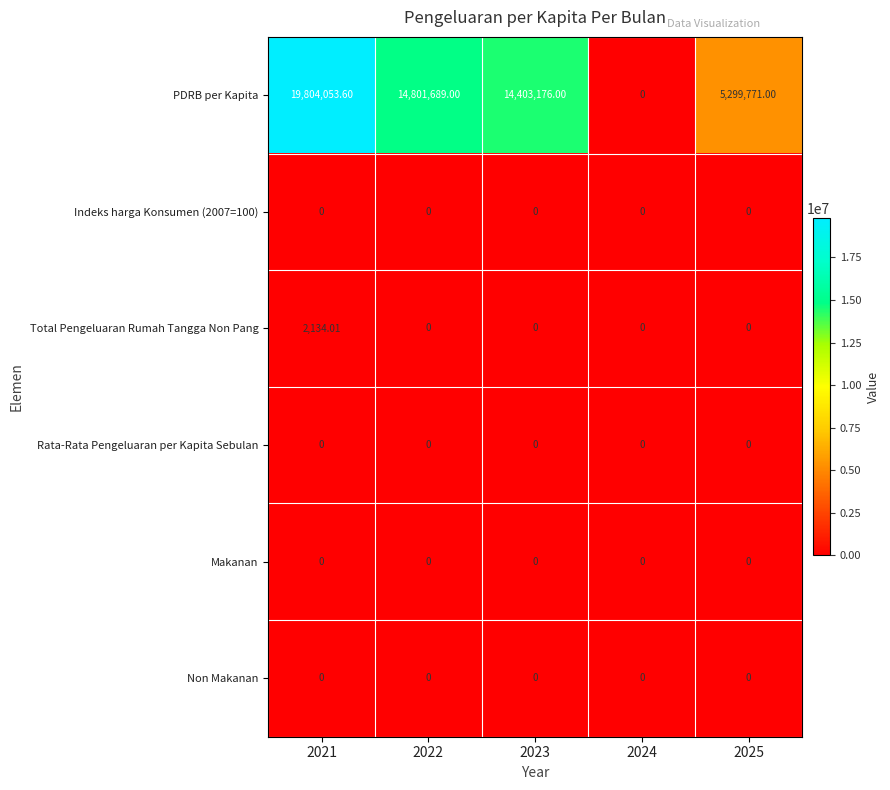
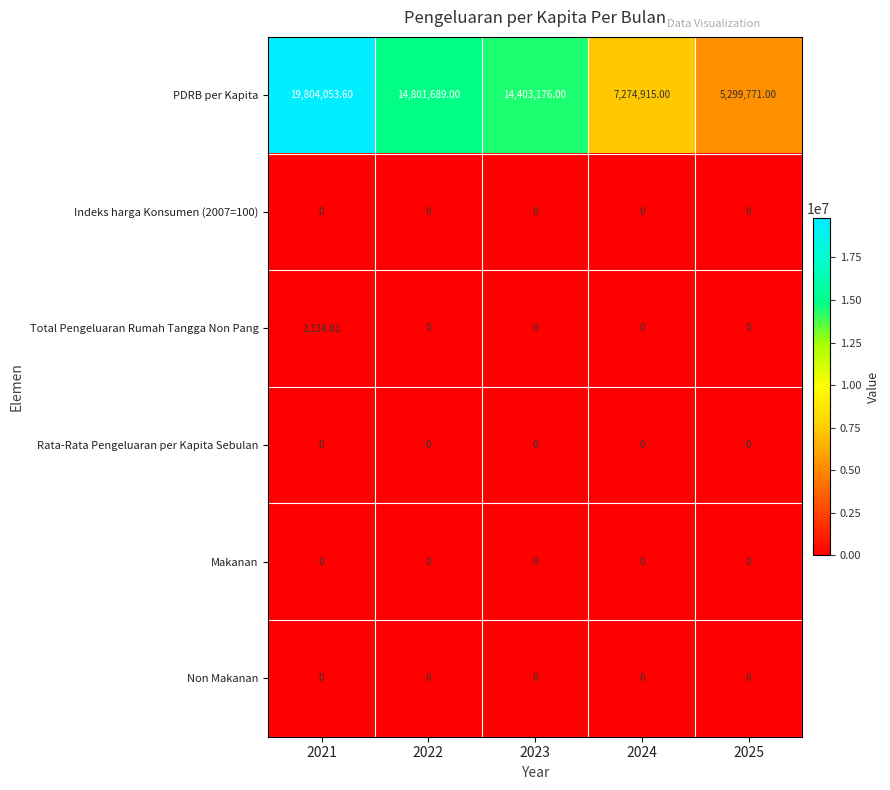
  {
    "PDRB per Kapita": {
      "2021": "19,804,053.60",
      "2022": "14,801,689.00",
      "2023": "14,403,176.00",
-     "2024": "0",
+     "2024": "7,274,915.00",
      "2025": "5,299,771.00"
    },
    "Indeks harga Konsumen (2007=100)": {
      "2021": "0",
      "2022": "0",
      "2023": "0",
      "2024": "0",
      "2025": "0"
    },
    "Total Pengeluaran Rumah Tangga Non Pang": {
      "2021": "2,134.01",
      "2022": "0",
      "2023": "0",
      "2024": "0",
      "2025": "0"
    },
    "Rata-Rata Pengeluaran per Kapita Sebulan": {
      "2021": "0",
      "2022": "0",
      "2023": "0",
      "2024": "0",
      "2025": "0"
    },
    "Makanan": {
      "2021": "0",
      "2022": "0",
      "2023": "0",
      "2024": "0",
      "2025": "0"
    },
    "Non Makanan": {
      "2021": "0",
      "2022": "0",
      "2023": "0",
      "2024": "0",
      "2025": "0"
    }
  }
